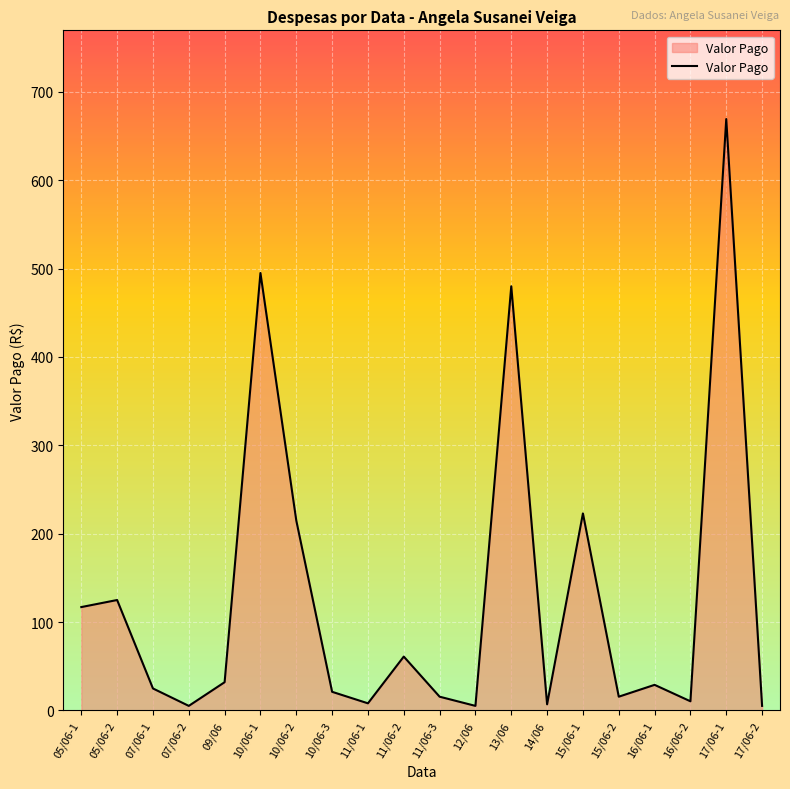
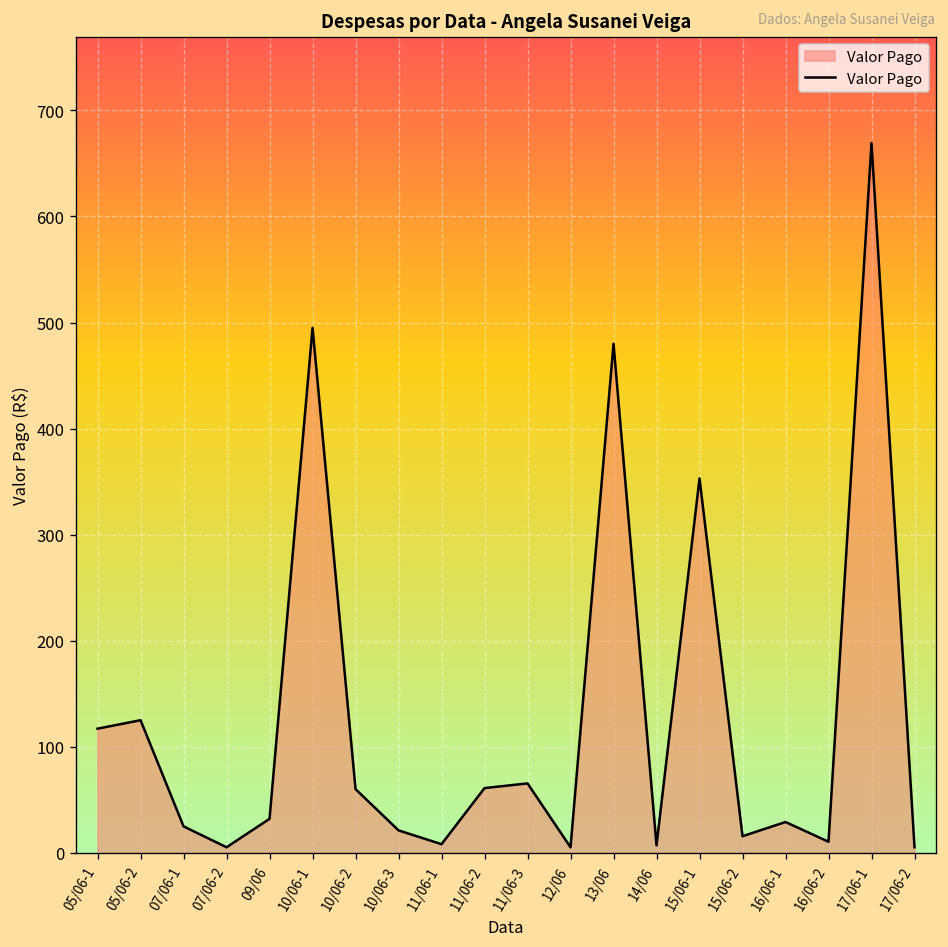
  {
    "05/06-1": 120,
    "05/06-2": 130,
    "07/06-1": 20,
    "07/06-2": 10,
    "09/06": 30,
    "10/06-1": 500,
-   "10/06-2": 220,
+   "10/06-2": 60,
    "10/06-3": 20,
    "11/06-1": 10,
    "11/06-2": 60,
-   "11/06-3": 20,
+   "11/06-3": 70,
    "12/06": 10,
    "13/06": 480,
    "14/06": 10,
-   "15/06-1": 220,
+   "15/06-1": 350,
    "15/06-2": 20,
    "16/06-1": 30,
    "16/06-2": 10,
    "17/06-1": 670,
    "17/06-2": 10
  }
